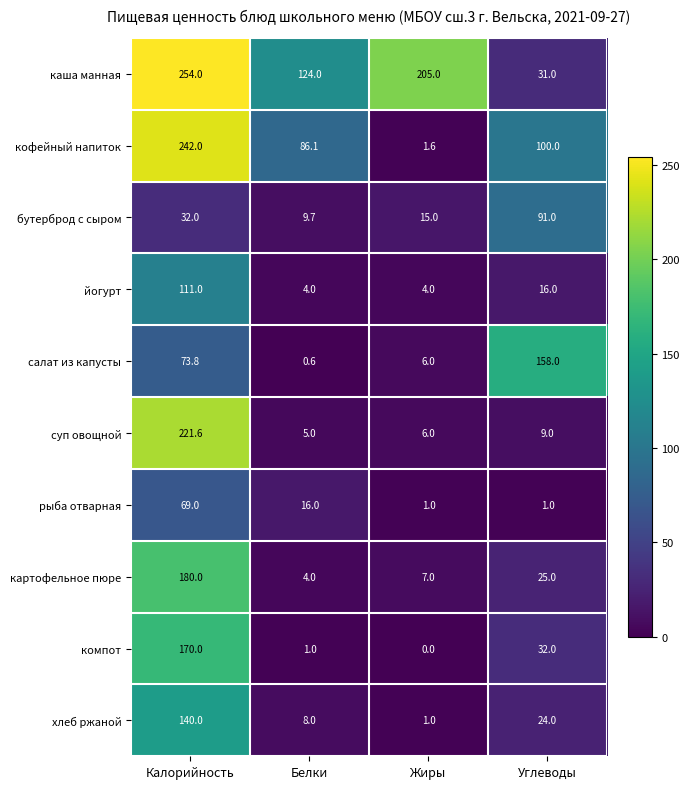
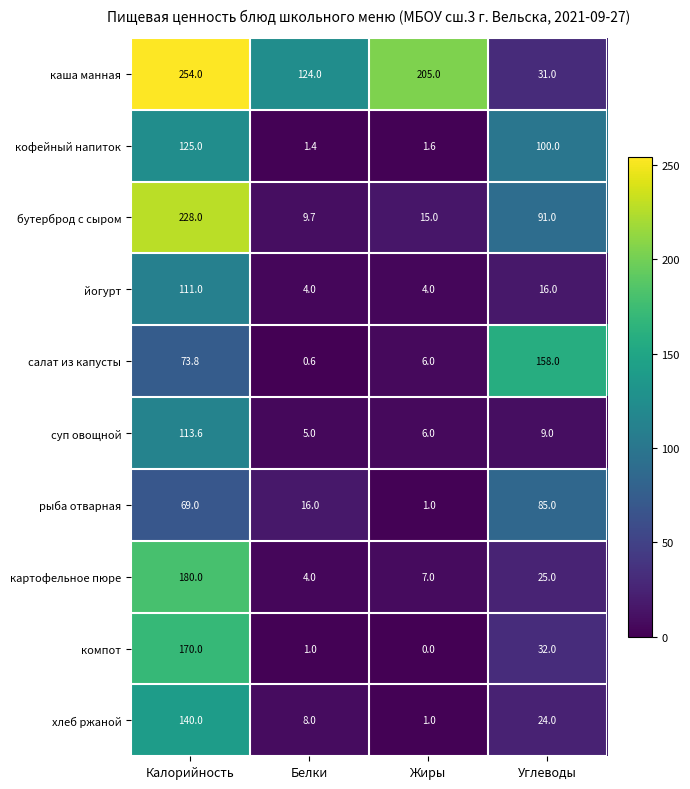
  {
    "каша манная": {
      "Калорийность": 254.0,
      "Белки": 124.0,
      "Жиры": 205.0,
      "Углеводы": 31.0
    },
    "кофейный напиток": {
-     "Калорийность": 242.0,
-     "Белки": 86.1,
+     "Калорийность": 125.0,
+     "Белки": 1.4,
      "Жиры": 1.6,
      "Углеводы": 100.0
    },
    "бутерброд с сыром": {
-     "Калорийность": 32.0,
+     "Калорийность": 228.0,
      "Белки": 9.7,
      "Жиры": 15.0,
      "Углеводы": 91.0
    },
    "йогурт": {
      "Калорийность": 111.0,
      "Белки": 4.0,
      "Жиры": 4.0,
      "Углеводы": 16.0
    },
    "салат из капусты": {
      "Калорийность": 73.8,
      "Белки": 0.6,
      "Жиры": 6.0,
      "Углеводы": 158.0
    },
    "суп овощной": {
-     "Калорийность": 221.6,
+     "Калорийность": 113.6,
      "Белки": 5.0,
      "Жиры": 6.0,
      "Углеводы": 9.0
    },
    "рыба отварная": {
      "Калорийность": 69.0,
      "Белки": 16.0,
      "Жиры": 1.0,
-     "Углеводы": 1.0
+     "Углеводы": 85.0
    },
    "картофельное пюре": {
      "Калорийность": 180.0,
      "Белки": 4.0,
      "Жиры": 7.0,
      "Углеводы": 25.0
    },
    "компот": {
      "Калорийность": 170.0,
      "Белки": 1.0,
      "Жиры": 0.0,
      "Углеводы": 32.0
    },
    "хлеб ржаной": {
      "Калорийность": 140.0,
      "Белки": 8.0,
      "Жиры": 1.0,
      "Углеводы": 24.0
    }
  }
